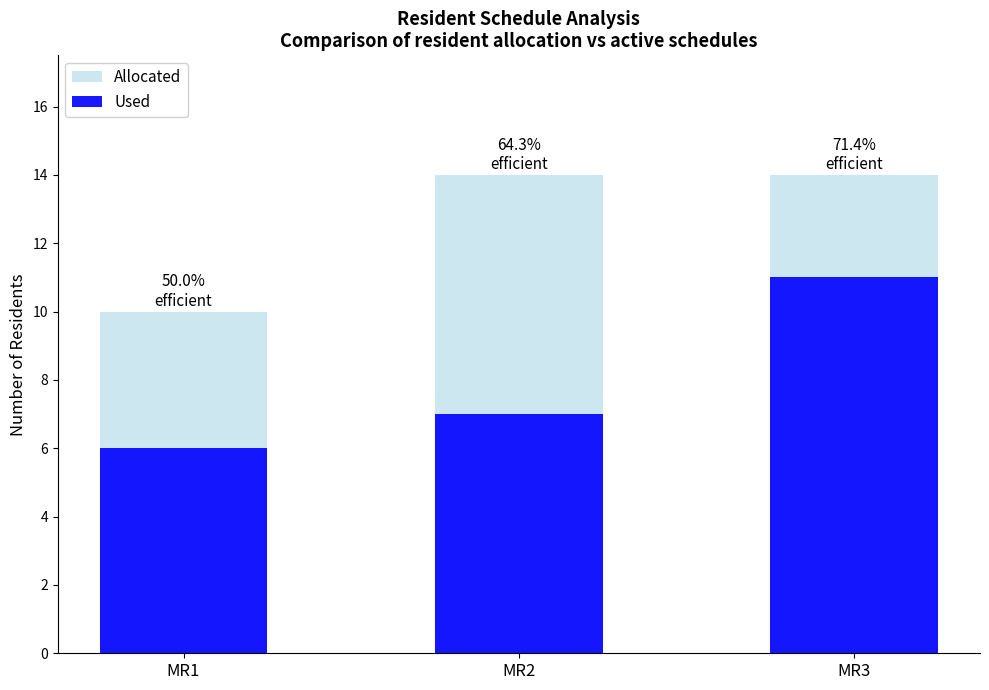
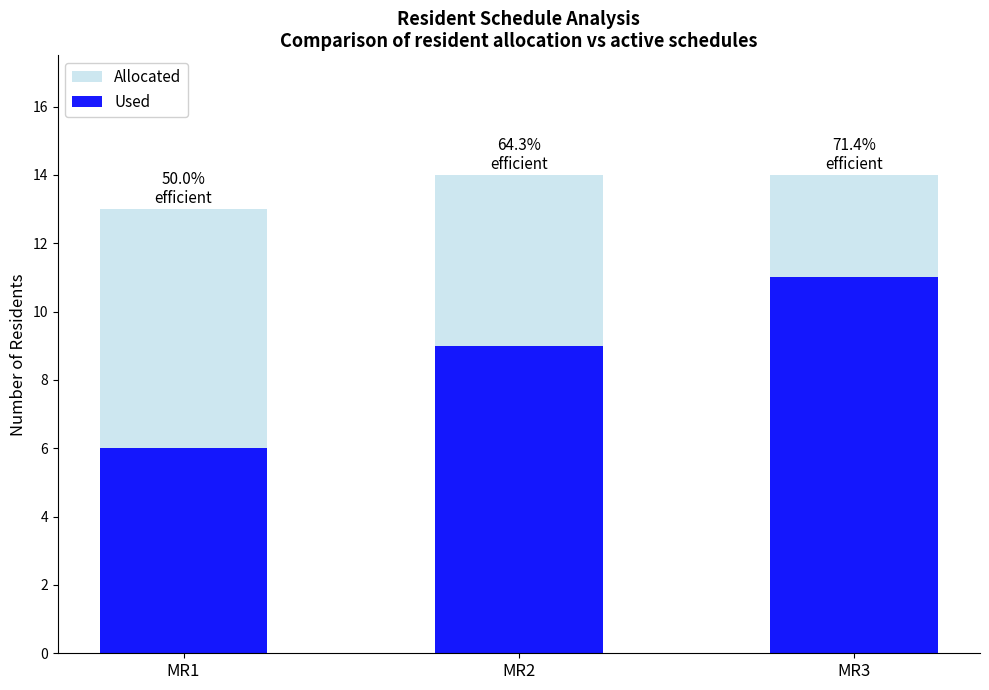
  {
    "Allocated": {
-     "MR1": 10
+     "MR1": 13
    },
    "Used": {
-     "MR2": 7
+     "MR2": 9
    }
  }
